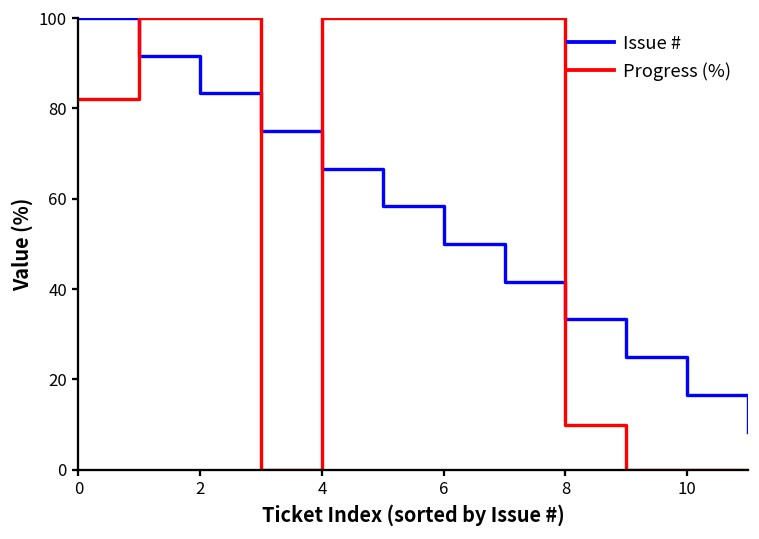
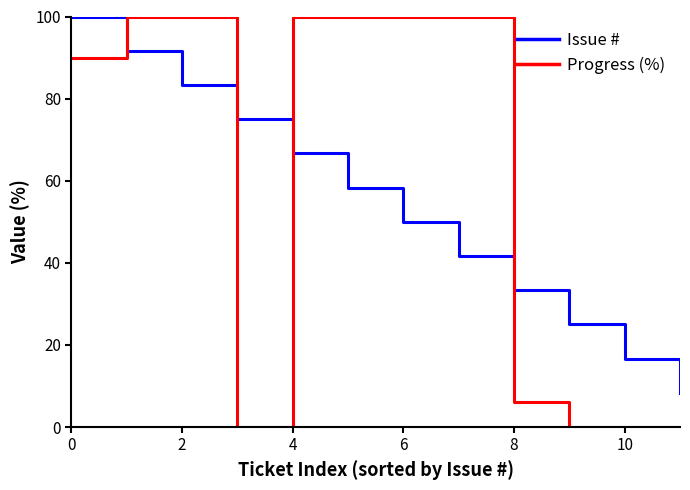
  {
    "Issue #": {
      "0": 100,
      "2": 83,
      "4": 67,
      "6": 50,
      "8": 33,
      "10": 17
    },
    "Progress (%)": {
-     "0": 82,
+     "0": 90,
      "2": 100,
      "4": 100,
      "6": 100,
-     "8": 10,
+     "8": 6,
      "10": 0
    }
  }
